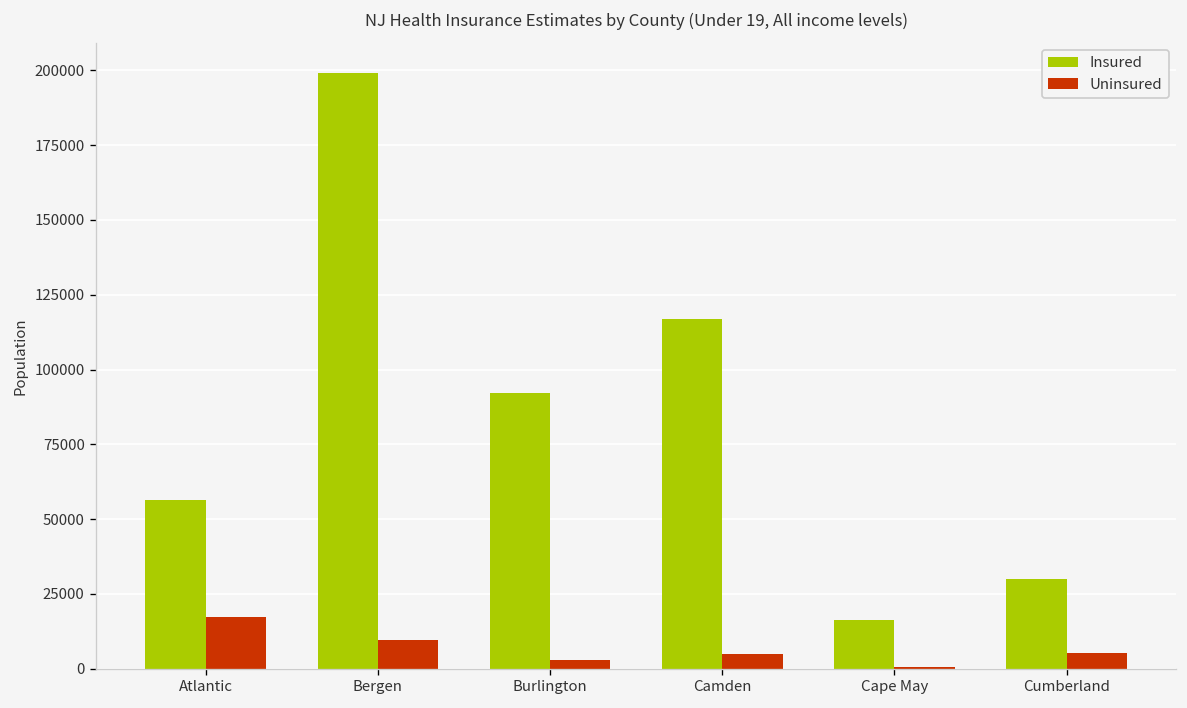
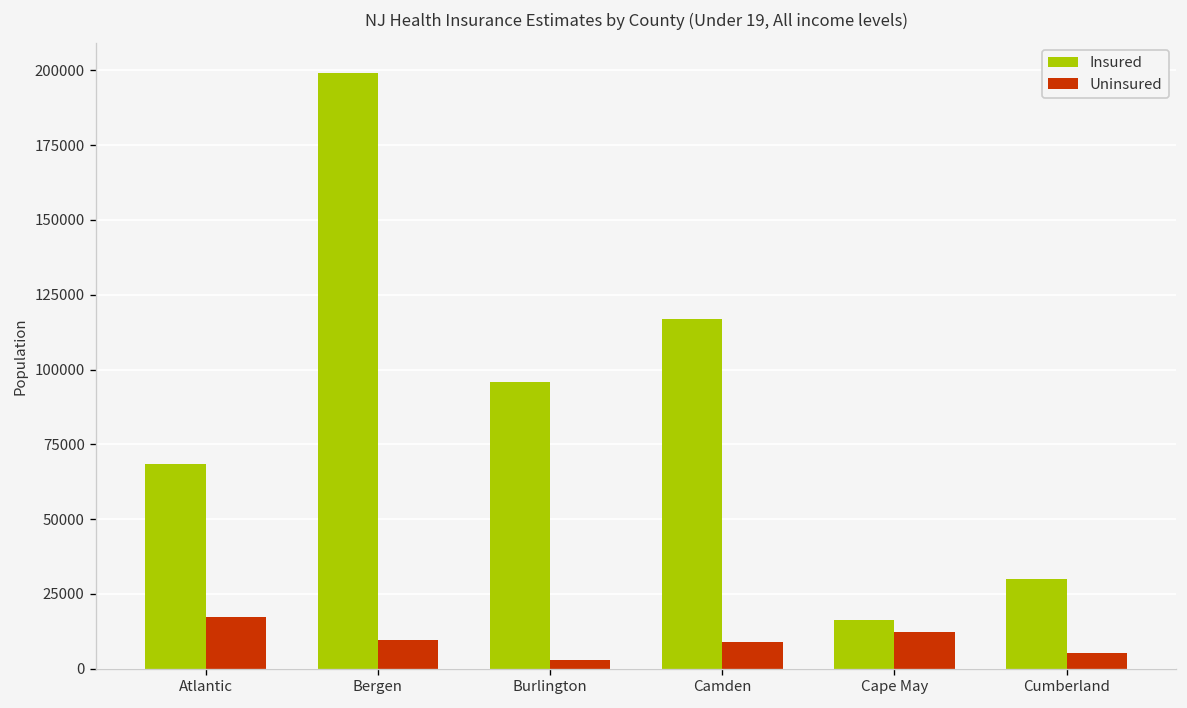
  {
    "Insured": {
-     "Atlantic": 57000,
+     "Atlantic": 68000,
      "Bergen": 199000,
-     "Burlington": 92000,
+     "Burlington": 96000,
      "Camden": 117000,
      "Cape May": 16000,
      "Cumberland": 30000
    },
    "Uninsured": {
      "Atlantic": 17000,
      "Bergen": 10000,
      "Burlington": 3000,
-     "Camden": 5000,
-     "Cape May": 1000,
+     "Camden": 9000,
+     "Cape May": 12000,
      "Cumberland": 5000
    }
  }
